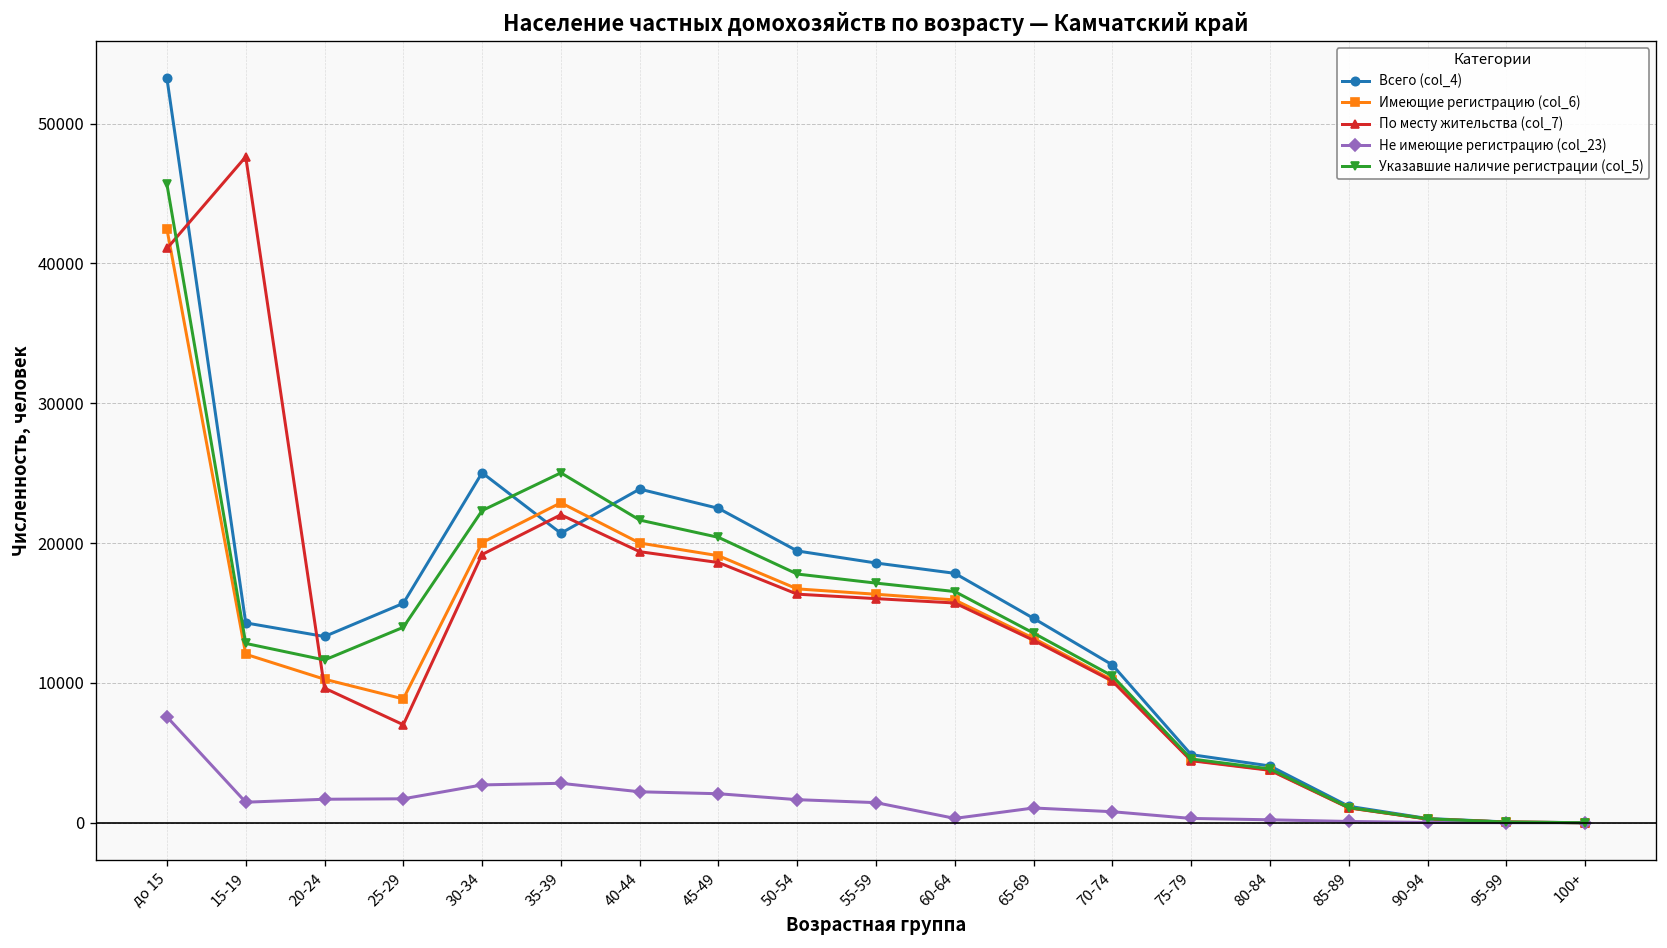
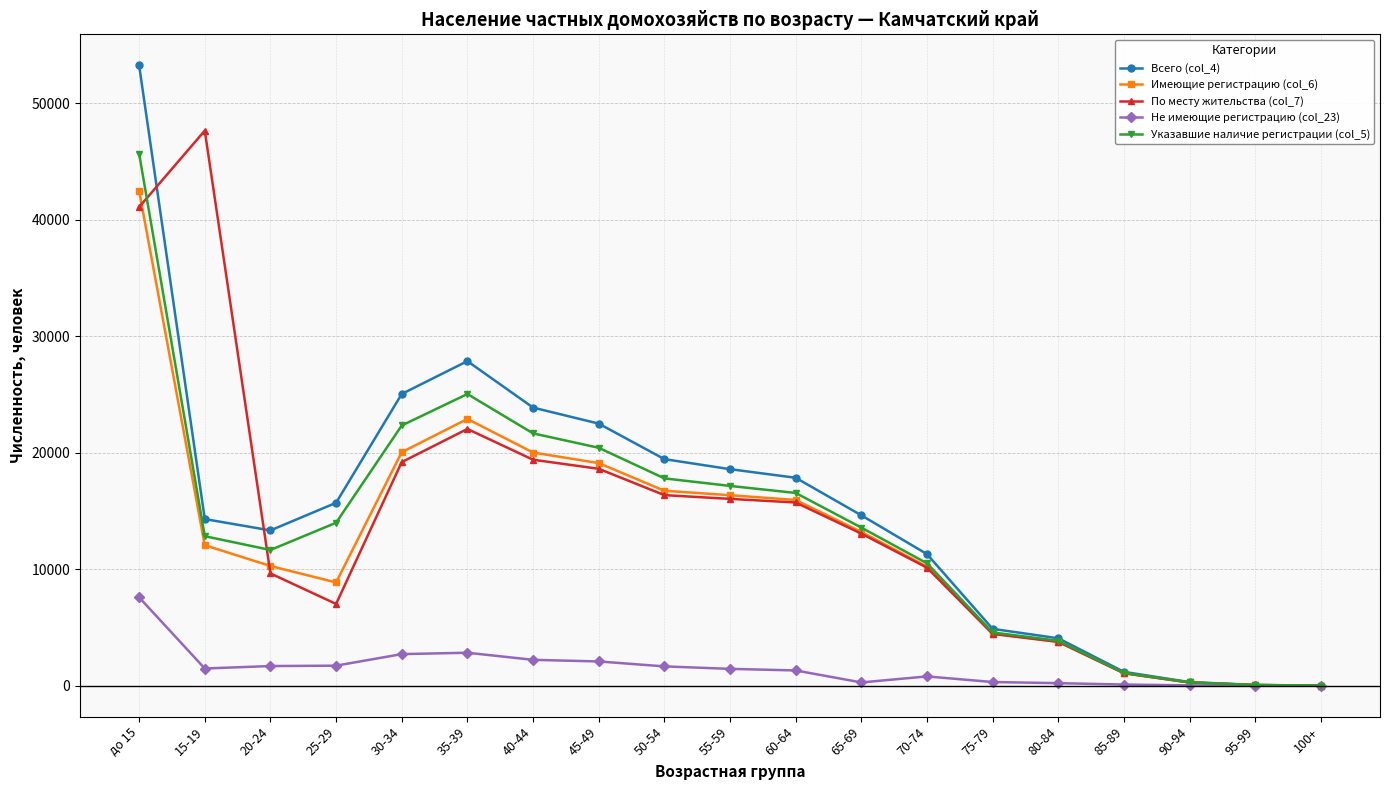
  {
    "Всего (col_4)": {
      "до 15": 53200,
      "15-19": 14300,
      "20-24": 13300,
      "25-29": 15700,
      "30-34": 25000,
-     "35-39": 20700,
+     "35-39": 27800,
      "40-44": 23900,
      "45-49": 22500,
      "50-54": 19400,
      "55-59": 18600,
      "60-64": 17800,
      "65-69": 14600,
      "70-74": 11300,
      "75-79": 4900
    },
    "Имеющие регистрацию (col_6)": {
      "до 15": 42500,
      "15-19": 12100,
      "20-24": 10300,
      "25-29": 8900,
      "30-34": 20000,
      "35-39": 22900,
      "40-44": 20000,
      "45-49": 19100,
      "50-54": 16700,
      "55-59": 16300
    },
    "По месту жительства (col_7)": {
      "до 15": 41100,
      "15-19": 47600,
      "20-24": 9600,
      "25-29": 7000,
      "30-34": 19200,
      "35-39": 22000,
      "40-44": 19400,
      "45-49": 18600,
      "50-54": 16300,
      "55-59": 16000
    },
    "Не имеющие регистрацию (col_23)": {
      "до 15": 7600,
      "15-19": 1500,
      "20-24": 1700,
      "25-29": 1700,
      "30-34": 2700,
      "35-39": 2800,
      "40-44": 2200,
      "45-49": 2100,
      "50-54": 1700,
      "55-59": 1400,
-     "60-64": 300,
-     "65-69": 1100,
+     "60-64": 1300,
+     "65-69": 300,
      "70-74": 800,
      "75-79": 300,
      "80-84": 200,
      "85-89": 100,
      "90-94": 0
    },
    "Указавшие наличие регистрации (col_5)": {
      "до 15": 45700,
      "15-19": 12800,
      "20-24": 11600,
      "25-29": 14000,
      "30-34": 22300,
      "35-39": 25000,
      "40-44": 21600,
      "45-49": 20400,
      "50-54": 17800,
      "55-59": 17100,
      "60-64": 16500,
      "65-69": 13600,
      "70-74": 10500
    }
  }
